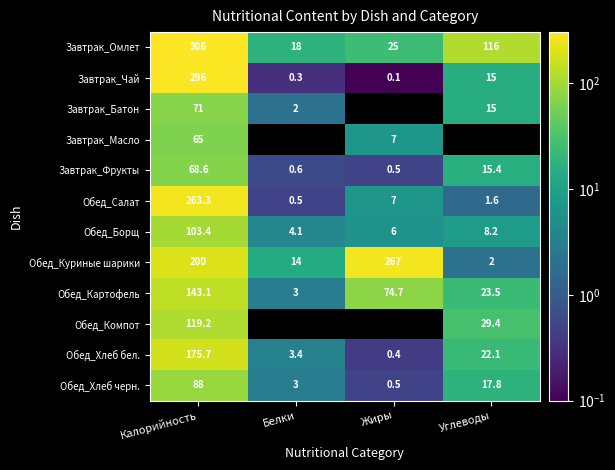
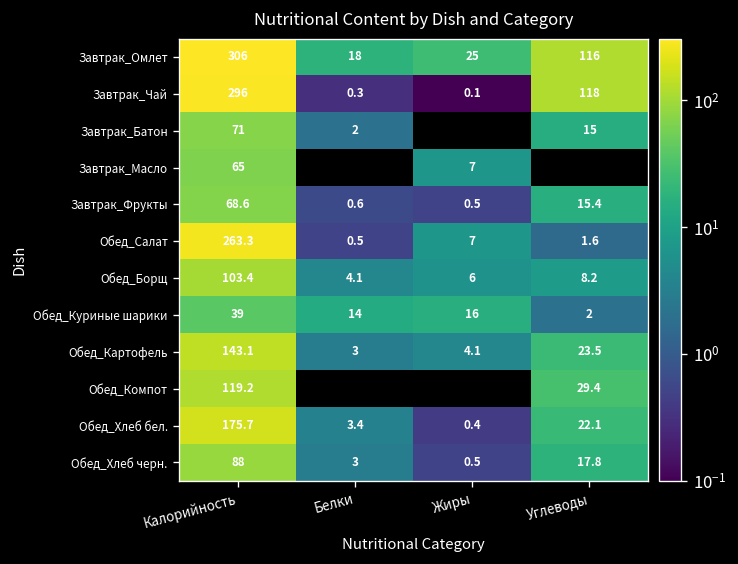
  {
    "Завтрак_Омлет": {
      "Калорийность": 306,
      "Белки": 18,
      "Жиры": 25,
      "Углеводы": 116
    },
    "Завтрак_Чай": {
      "Калорийность": 296,
      "Белки": 0.3,
      "Жиры": 0.1,
-     "Углеводы": 15
+     "Углеводы": 118
    },
    "Завтрак_Батон": {
      "Калорийность": 71,
      "Белки": 2,
      "Углеводы": 15
    },
    "Завтрак_Масло": {
      "Калорийность": 65,
      "Жиры": 7
    },
    "Завтрак_Фрукты": {
      "Калорийность": 68.6,
      "Белки": 0.6,
      "Жиры": 0.5,
      "Углеводы": 15.4
    },
    "Обед_Салат": {
      "Калорийность": 263.3,
      "Белки": 0.5,
      "Жиры": 7,
      "Углеводы": 1.6
    },
    "Обед_Борщ": {
      "Калорийность": 103.4,
      "Белки": 4.1,
      "Жиры": 6,
      "Углеводы": 8.2
    },
    "Обед_Куриные шарики": {
-     "Калорийность": 200,
+     "Калорийность": 39,
      "Белки": 14,
-     "Жиры": 267,
+     "Жиры": 16,
      "Углеводы": 2
    },
    "Обед_Картофель": {
      "Калорийность": 143.1,
      "Белки": 3,
-     "Жиры": 74.7,
+     "Жиры": 4.1,
      "Углеводы": 23.5
    },
    "Обед_Компот": {
      "Калорийность": 119.2,
      "Углеводы": 29.4
    },
    "Обед_Хлеб бел.": {
      "Калорийность": 175.7,
      "Белки": 3.4,
      "Жиры": 0.4,
      "Углеводы": 22.1
    },
    "Обед_Хлеб черн.": {
      "Калорийность": 88,
      "Белки": 3,
      "Жиры": 0.5,
      "Углеводы": 17.8
    }
  }
